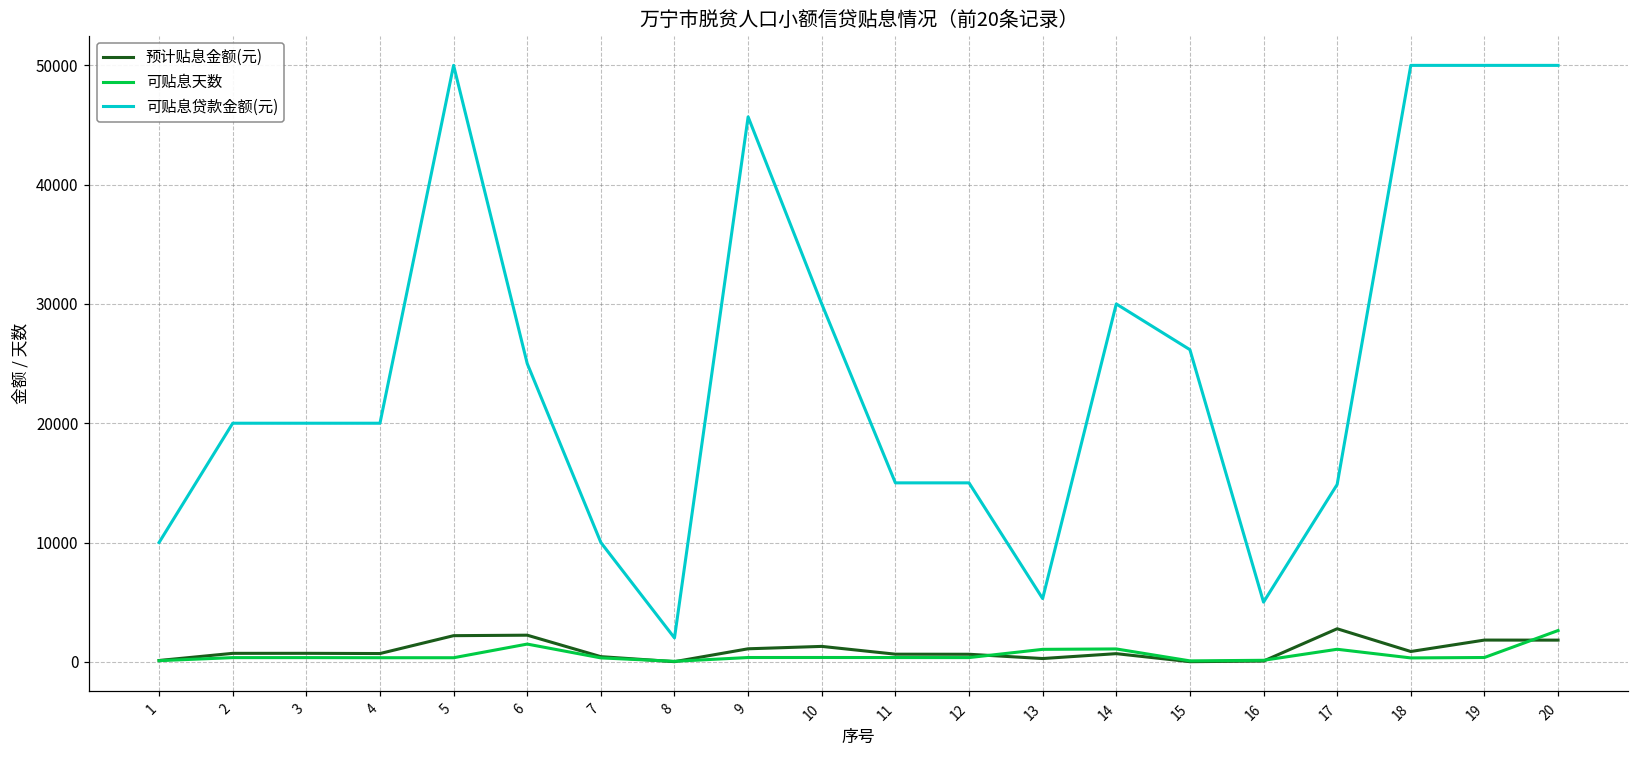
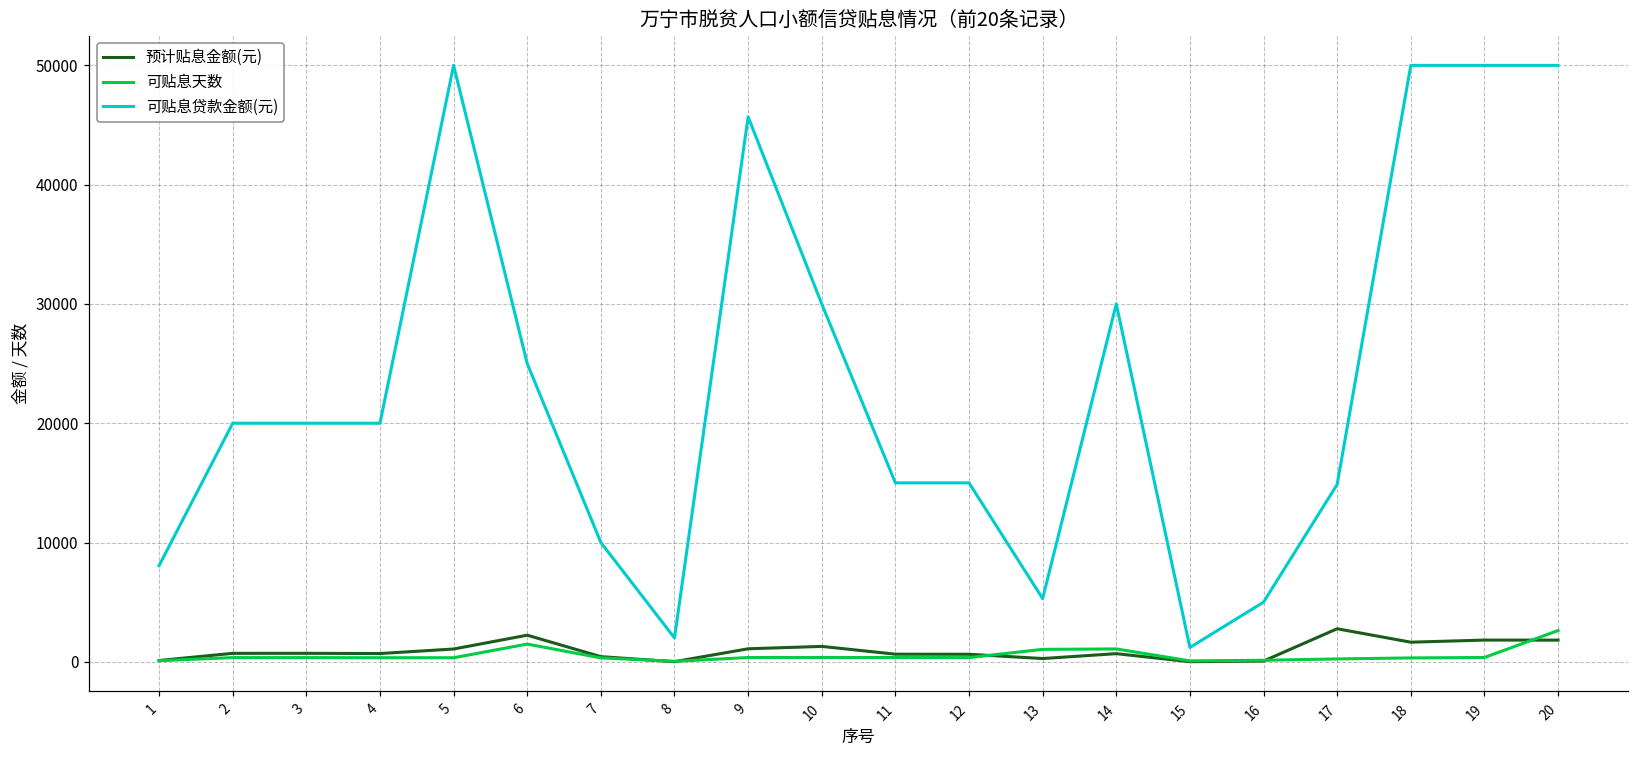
  {
    "预计贴息金额(元)": {
      "2": 700,
      "3": 700,
      "4": 700,
-     "5": 2200,
+     "5": 1100,
      "6": 2200,
      "9": 1100,
      "10": 1300,
      "11": 600,
      "12": 600,
      "13": 300,
      "14": 700,
      "17": 2800,
-     "18": 900,
+     "18": 1600,
      "19": 1800,
      "20": 1800
    },
    "可贴息天数": {
      "2": 300,
      "3": 400,
      "4": 300,
      "5": 300,
      "6": 1500,
      "9": 400,
      "10": 400,
      "11": 400,
      "12": 400,
      "13": 1000,
      "14": 1100,
-     "17": 1000,
+     "17": 200,
      "18": 300,
      "19": 400,
      "20": 2600
    },
    "可贴息贷款金额(元)": {
-     "1": 10000,
+     "1": 8100,
      "2": 20000,
      "3": 20000,
      "4": 20000,
      "5": 50000,
      "6": 25000,
      "7": 10000,
      "8": 2000,
      "9": 45700,
      "10": 30000,
      "11": 15000,
      "12": 15000,
      "13": 5300,
      "14": 30000,
-     "15": 26200,
+     "15": 1200,
      "16": 5000,
      "17": 14900,
      "18": 50000,
      "19": 50000,
      "20": 50000
    }
  }
